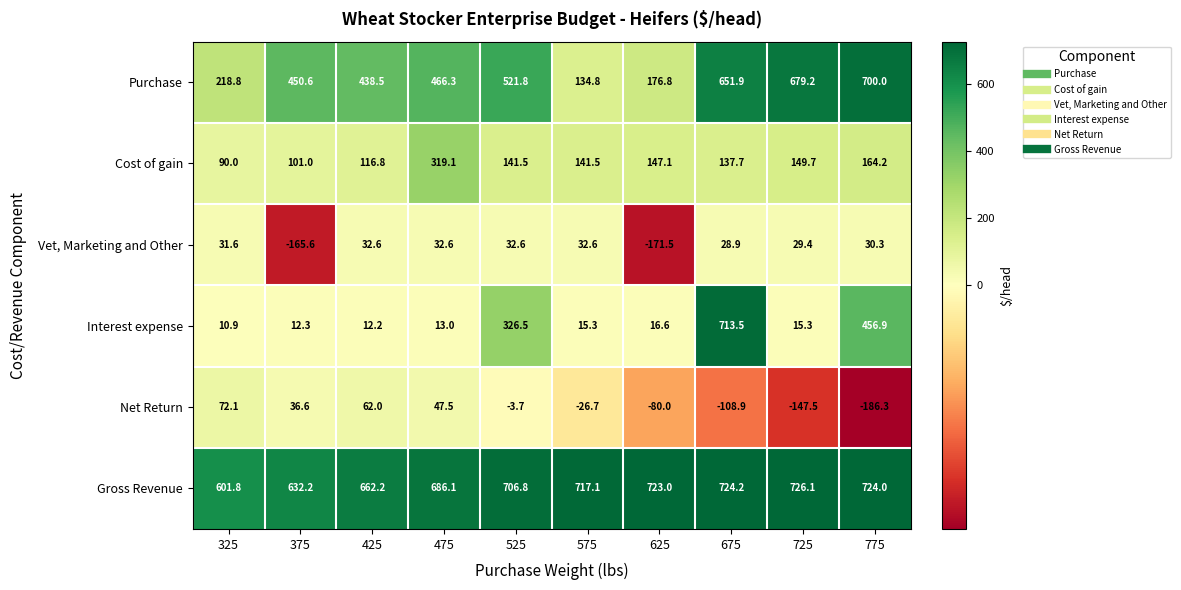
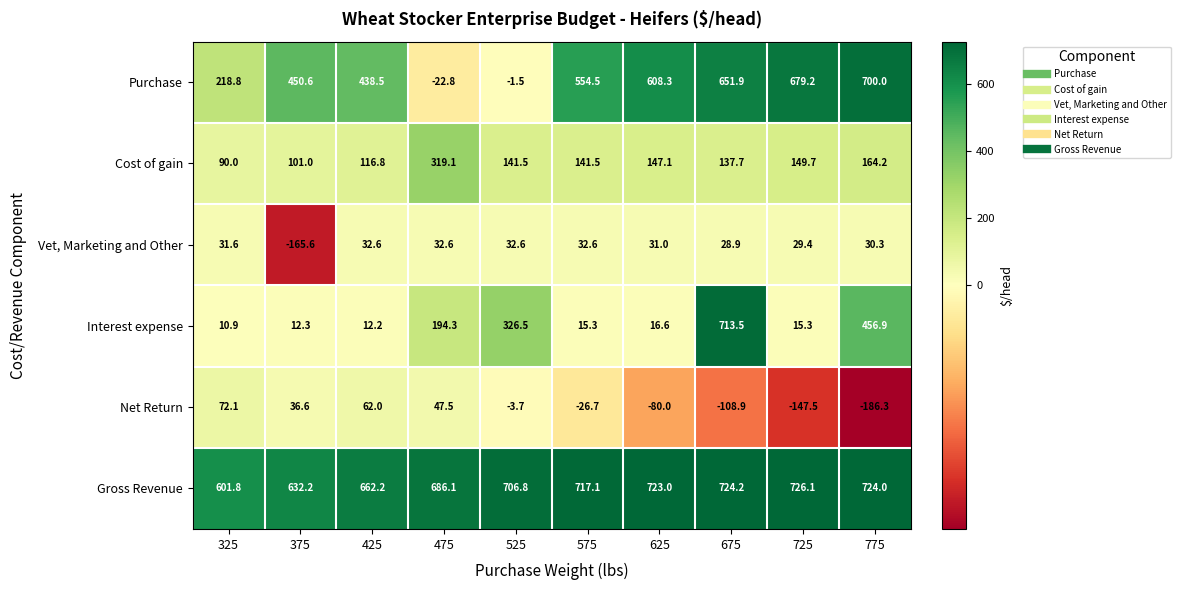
  {
    "Purchase": {
      "325": 218.8,
      "375": 450.6,
      "425": 438.5,
-     "475": 466.3,
-     "525": 521.8,
-     "575": 134.8,
-     "625": 176.8,
+     "475": -22.8,
+     "525": -1.5,
+     "575": 554.5,
+     "625": 608.3,
      "675": 651.9,
      "725": 679.2,
      "775": 700.0
    },
    "Cost of gain": {
      "325": 90.0,
      "375": 101.0,
      "425": 116.8,
      "475": 319.1,
      "525": 141.5,
      "575": 141.5,
      "625": 147.1,
      "675": 137.7,
      "725": 149.7,
      "775": 164.2
    },
    "Vet, Marketing and Other": {
      "325": 31.6,
      "375": -165.6,
      "425": 32.6,
      "475": 32.6,
      "525": 32.6,
      "575": 32.6,
-     "625": -171.5,
+     "625": 31.0,
      "675": 28.9,
      "725": 29.4,
      "775": 30.3
    },
    "Interest expense": {
      "325": 10.9,
      "375": 12.3,
      "425": 12.2,
-     "475": 13.0,
+     "475": 194.3,
      "525": 326.5,
      "575": 15.3,
      "625": 16.6,
      "675": 713.5,
      "725": 15.3,
      "775": 456.9
    },
    "Net Return": {
      "325": 72.1,
      "375": 36.6,
      "425": 62.0,
      "475": 47.5,
      "525": -3.7,
      "575": -26.7,
      "625": -80.0,
      "675": -108.9,
      "725": -147.5,
      "775": -186.3
    },
    "Gross Revenue": {
      "325": 601.8,
      "375": 632.2,
      "425": 662.2,
      "475": 686.1,
      "525": 706.8,
      "575": 717.1,
      "625": 723.0,
      "675": 724.2,
      "725": 726.1,
      "775": 724.0
    }
  }
